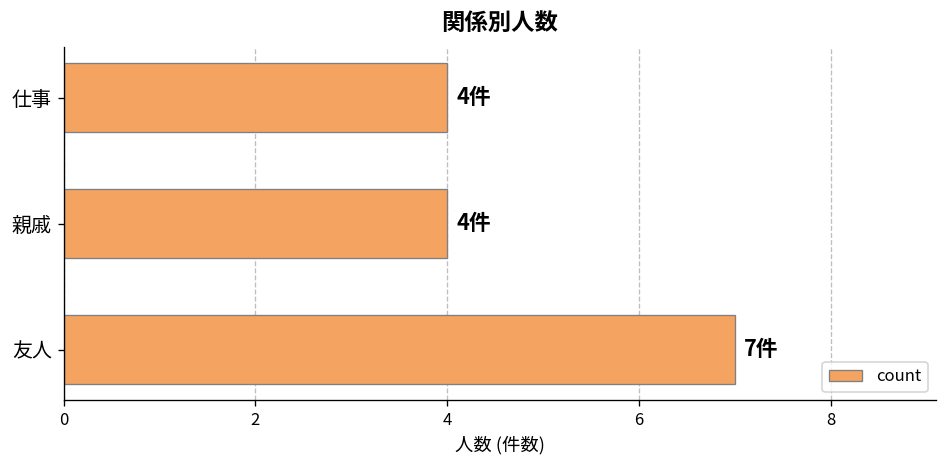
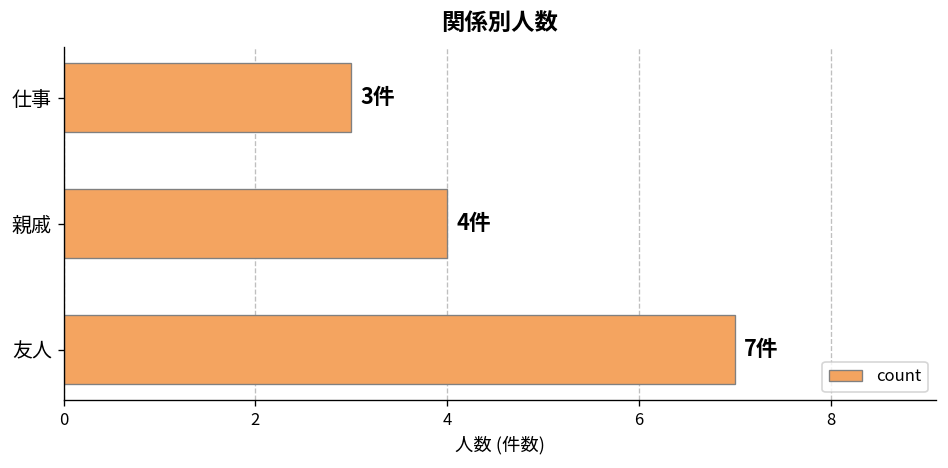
  {
-   "仕事": "4件",
+   "仕事": "3件",
    "親戚": "4件",
    "友人": "7件"
  }
